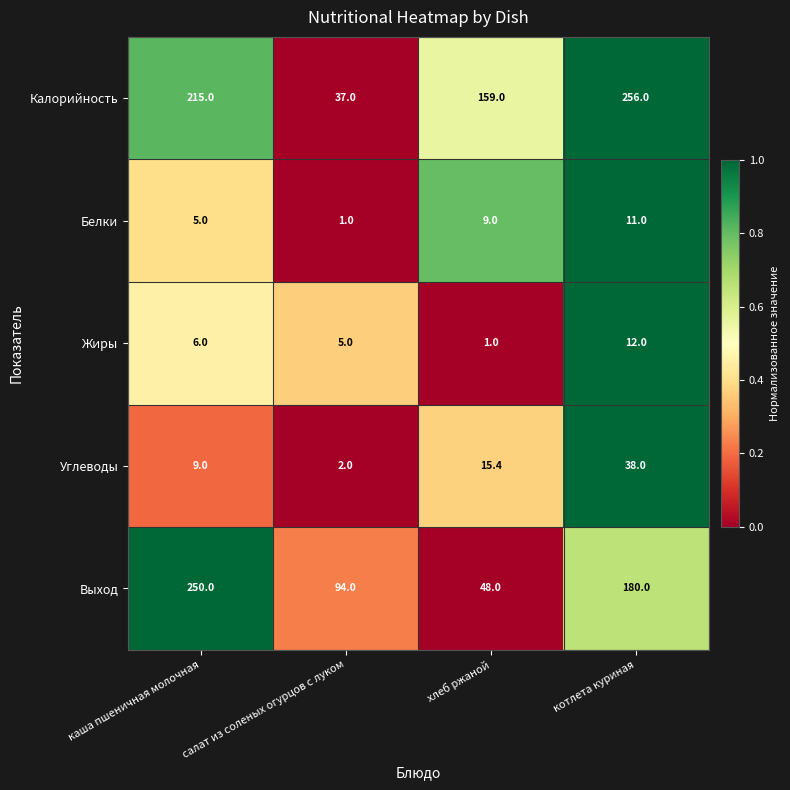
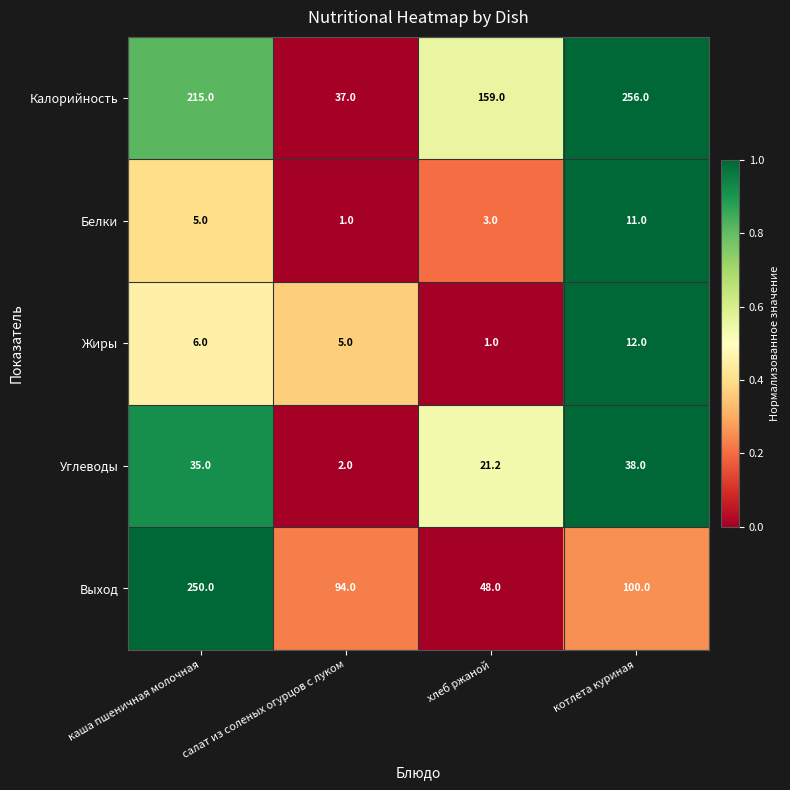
  {
    "Калорийность": {
      "каша пшеничная молочная": 215.0,
      "салат из соленых огурцов с луком": 37.0,
      "хлеб ржаной": 159.0,
      "котлета куриная": 256.0
    },
    "Белки": {
      "каша пшеничная молочная": 5.0,
      "салат из соленых огурцов с луком": 1.0,
-     "хлеб ржаной": 9.0,
+     "хлеб ржаной": 3.0,
      "котлета куриная": 11.0
    },
    "Жиры": {
      "каша пшеничная молочная": 6.0,
      "салат из соленых огурцов с луком": 5.0,
      "хлеб ржаной": 1.0,
      "котлета куриная": 12.0
    },
    "Углеводы": {
-     "каша пшеничная молочная": 9.0,
+     "каша пшеничная молочная": 35.0,
      "салат из соленых огурцов с луком": 2.0,
-     "хлеб ржаной": 15.4,
+     "хлеб ржаной": 21.2,
      "котлета куриная": 38.0
    },
    "Выход": {
      "каша пшеничная молочная": 250.0,
      "салат из соленых огурцов с луком": 94.0,
      "хлеб ржаной": 48.0,
-     "котлета куриная": 180.0
+     "котлета куриная": 100.0
    }
  }
